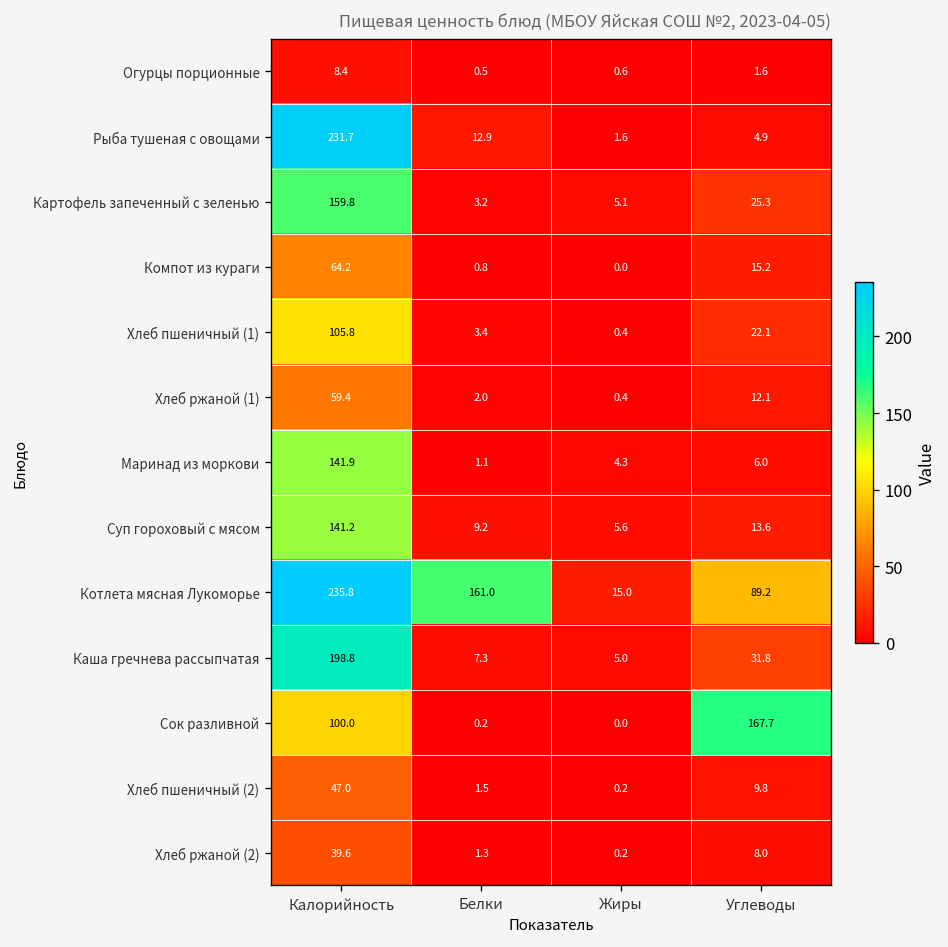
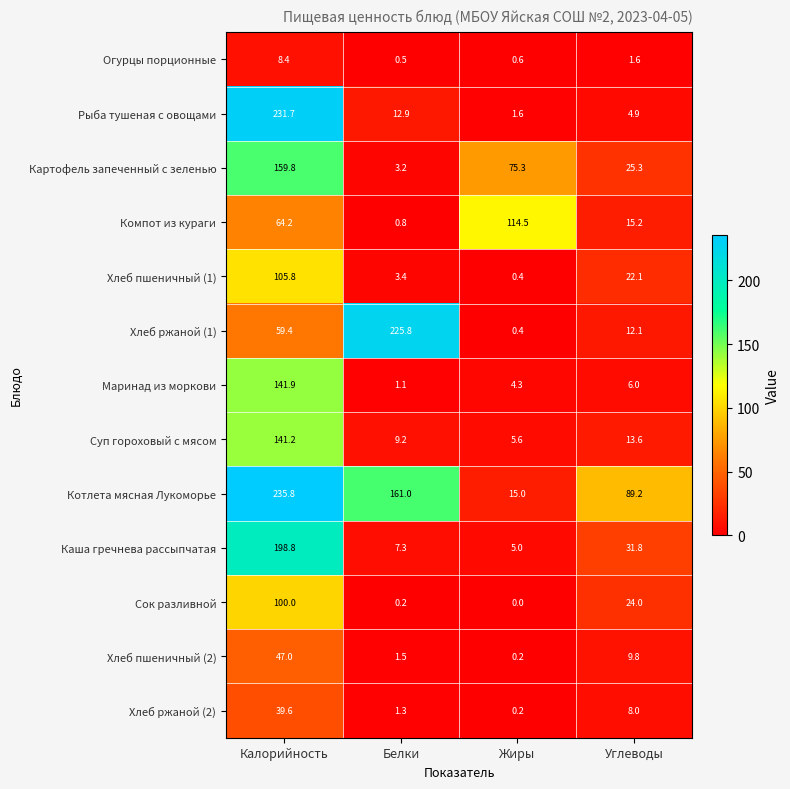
  {
    "Огурцы порционные": {
      "Калорийность": 8.4,
      "Белки": 0.5,
      "Жиры": 0.6,
      "Углеводы": 1.6
    },
    "Рыба тушеная с овощами": {
      "Калорийность": 231.7,
      "Белки": 12.9,
      "Жиры": 1.6,
      "Углеводы": 4.9
    },
    "Картофель запеченный с зеленью": {
      "Калорийность": 159.8,
      "Белки": 3.2,
-     "Жиры": 5.1,
+     "Жиры": 75.3,
      "Углеводы": 25.3
    },
    "Компот из кураги": {
      "Калорийность": 64.2,
      "Белки": 0.8,
-     "Жиры": 0.0,
+     "Жиры": 114.5,
      "Углеводы": 15.2
    },
    "Хлеб пшеничный (1)": {
      "Калорийность": 105.8,
      "Белки": 3.4,
      "Жиры": 0.4,
      "Углеводы": 22.1
    },
    "Хлеб ржаной (1)": {
      "Калорийность": 59.4,
-     "Белки": 2.0,
+     "Белки": 225.8,
      "Жиры": 0.4,
      "Углеводы": 12.1
    },
    "Маринад из моркови": {
      "Калорийность": 141.9,
      "Белки": 1.1,
      "Жиры": 4.3,
      "Углеводы": 6.0
    },
    "Суп гороховый с мясом": {
      "Калорийность": 141.2,
      "Белки": 9.2,
      "Жиры": 5.6,
      "Углеводы": 13.6
    },
    "Котлета мясная Лукоморье": {
      "Калорийность": 235.8,
      "Белки": 161.0,
      "Жиры": 15.0,
      "Углеводы": 89.2
    },
    "Каша гречнева рассыпчатая": {
      "Калорийность": 198.8,
      "Белки": 7.3,
      "Жиры": 5.0,
      "Углеводы": 31.8
    },
    "Сок разливной": {
      "Калорийность": 100.0,
      "Белки": 0.2,
      "Жиры": 0.0,
-     "Углеводы": 167.7
+     "Углеводы": 24.0
    },
    "Хлеб пшеничный (2)": {
      "Калорийность": 47.0,
      "Белки": 1.5,
      "Жиры": 0.2,
      "Углеводы": 9.8
    },
    "Хлеб ржаной (2)": {
      "Калорийность": 39.6,
      "Белки": 1.3,
      "Жиры": 0.2,
      "Углеводы": 8.0
    }
  }
